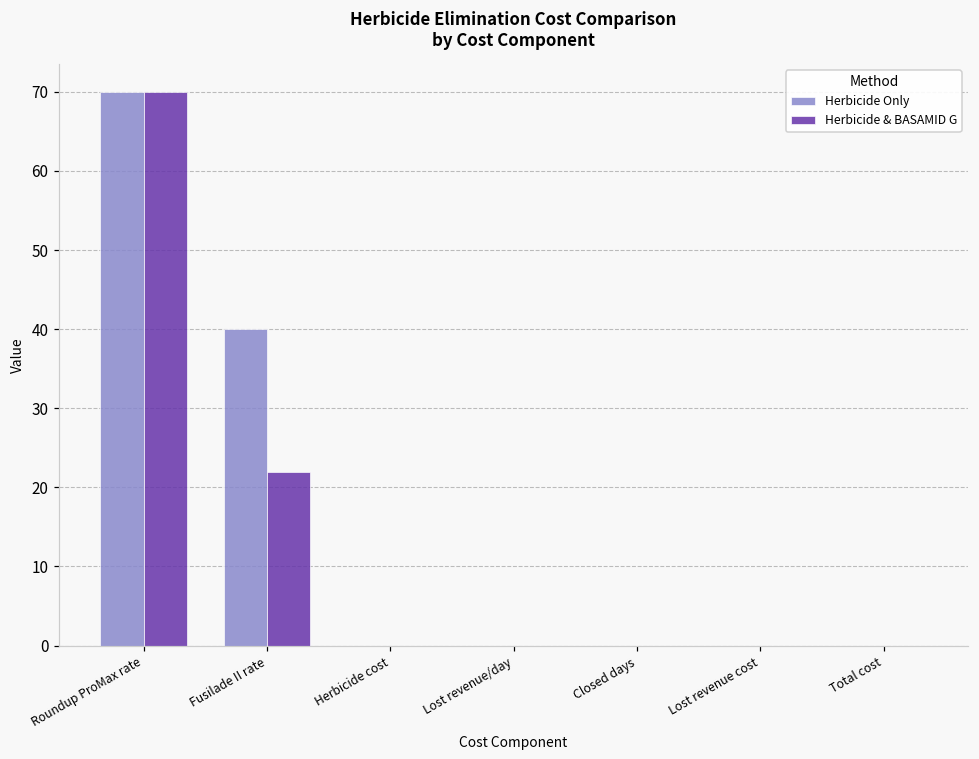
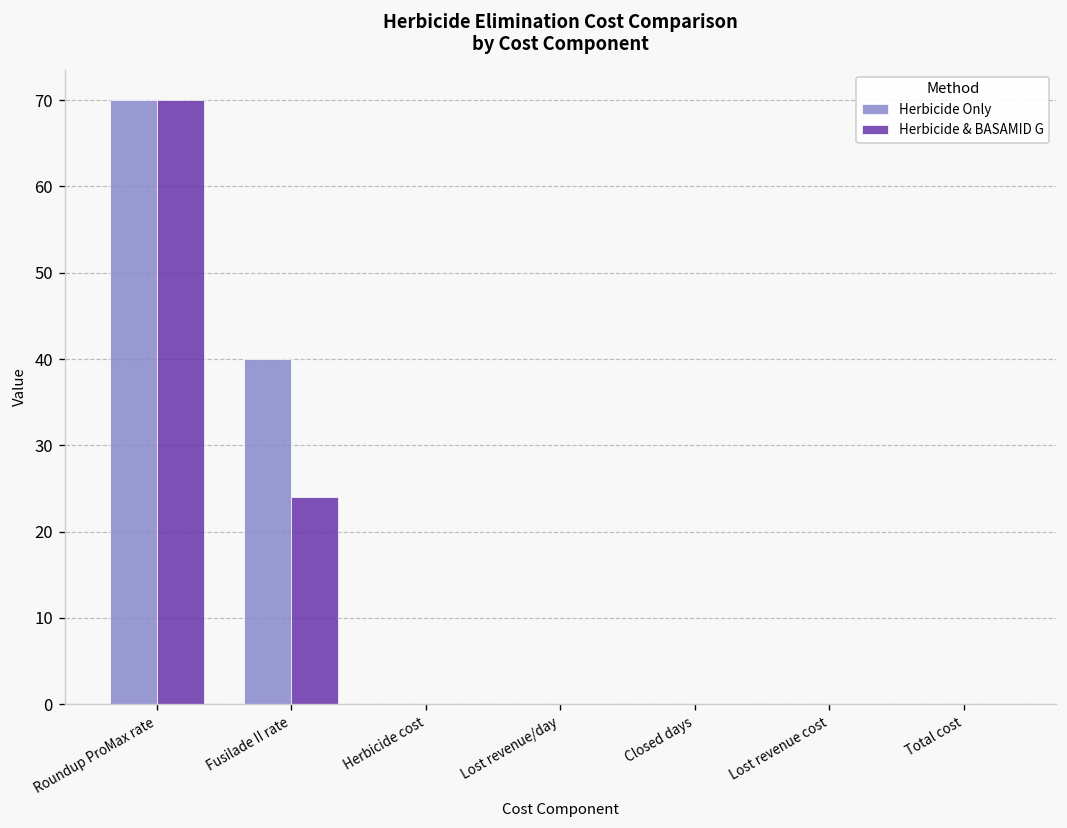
  {
    "Herbicide Only": {
      "Roundup ProMax rate": 70,
      "Fusilade II rate": 40,
      "Herbicide cost": 0,
      "Lost revenue/day": 0,
      "Closed days": 0,
      "Lost revenue cost": 0,
      "Total cost": 0
    },
    "Herbicide & BASAMID G": {
      "Roundup ProMax rate": 70,
-     "Fusilade II rate": 22,
+     "Fusilade II rate": 24,
      "Herbicide cost": 0,
      "Lost revenue/day": 0,
      "Closed days": 0,
      "Lost revenue cost": 0,
      "Total cost": 0
    }
  }
